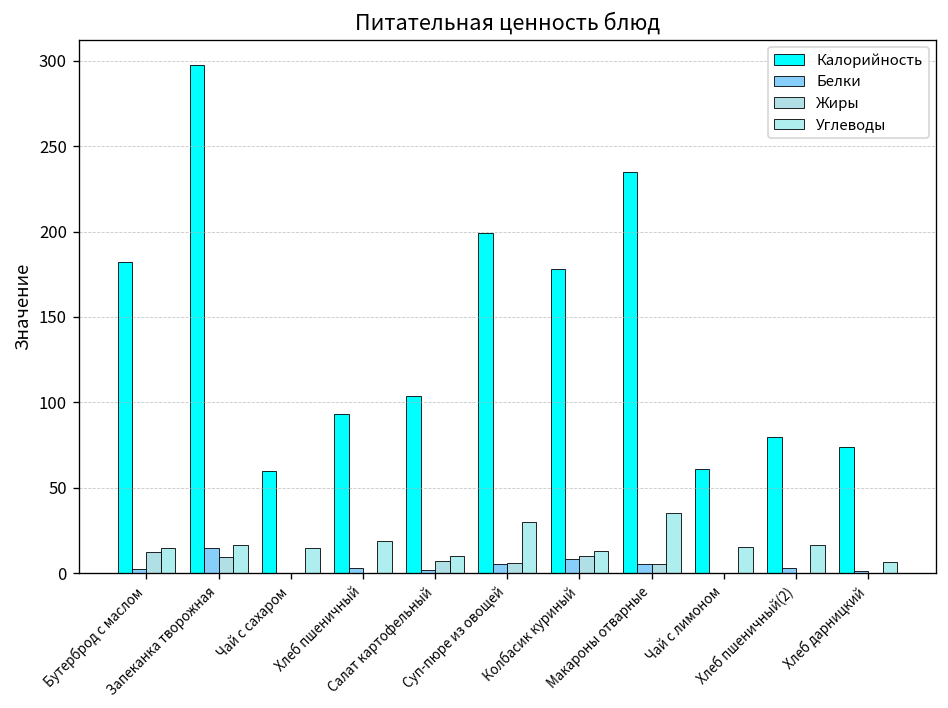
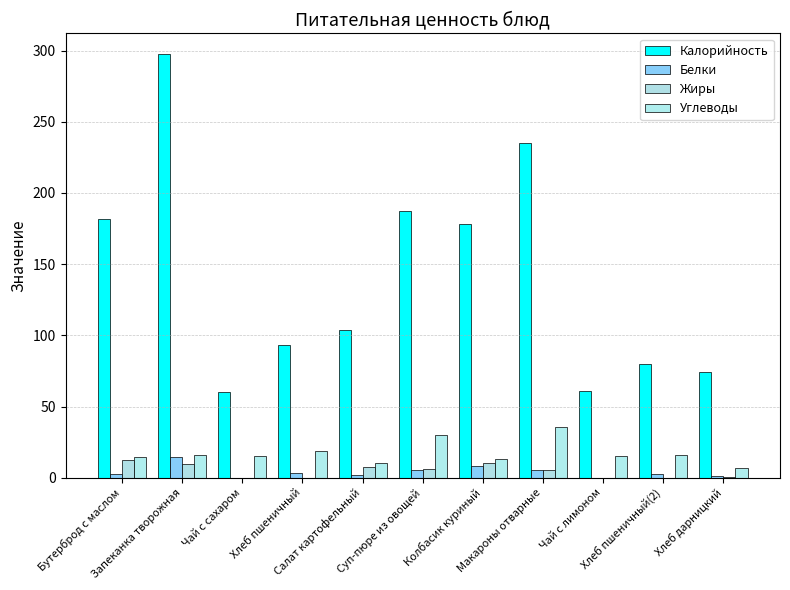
  {
    "Калорийность": {
      "Бутерброд с маслом": 182,
      "Запеканка творожная": 297,
      "Чай с сахаром": 60,
      "Хлеб пшеничный": 93,
      "Салат картофельный": 104,
-     "Суп-пюре из овощей": 199,
+     "Суп-пюре из овощей": 187,
      "Колбасик куриный": 178,
      "Макароны отварные": 235,
      "Чай с лимоном": 61,
      "Хлеб пшеничный(2)": 80,
      "Хлеб дарницкий": 74
    }
  }
